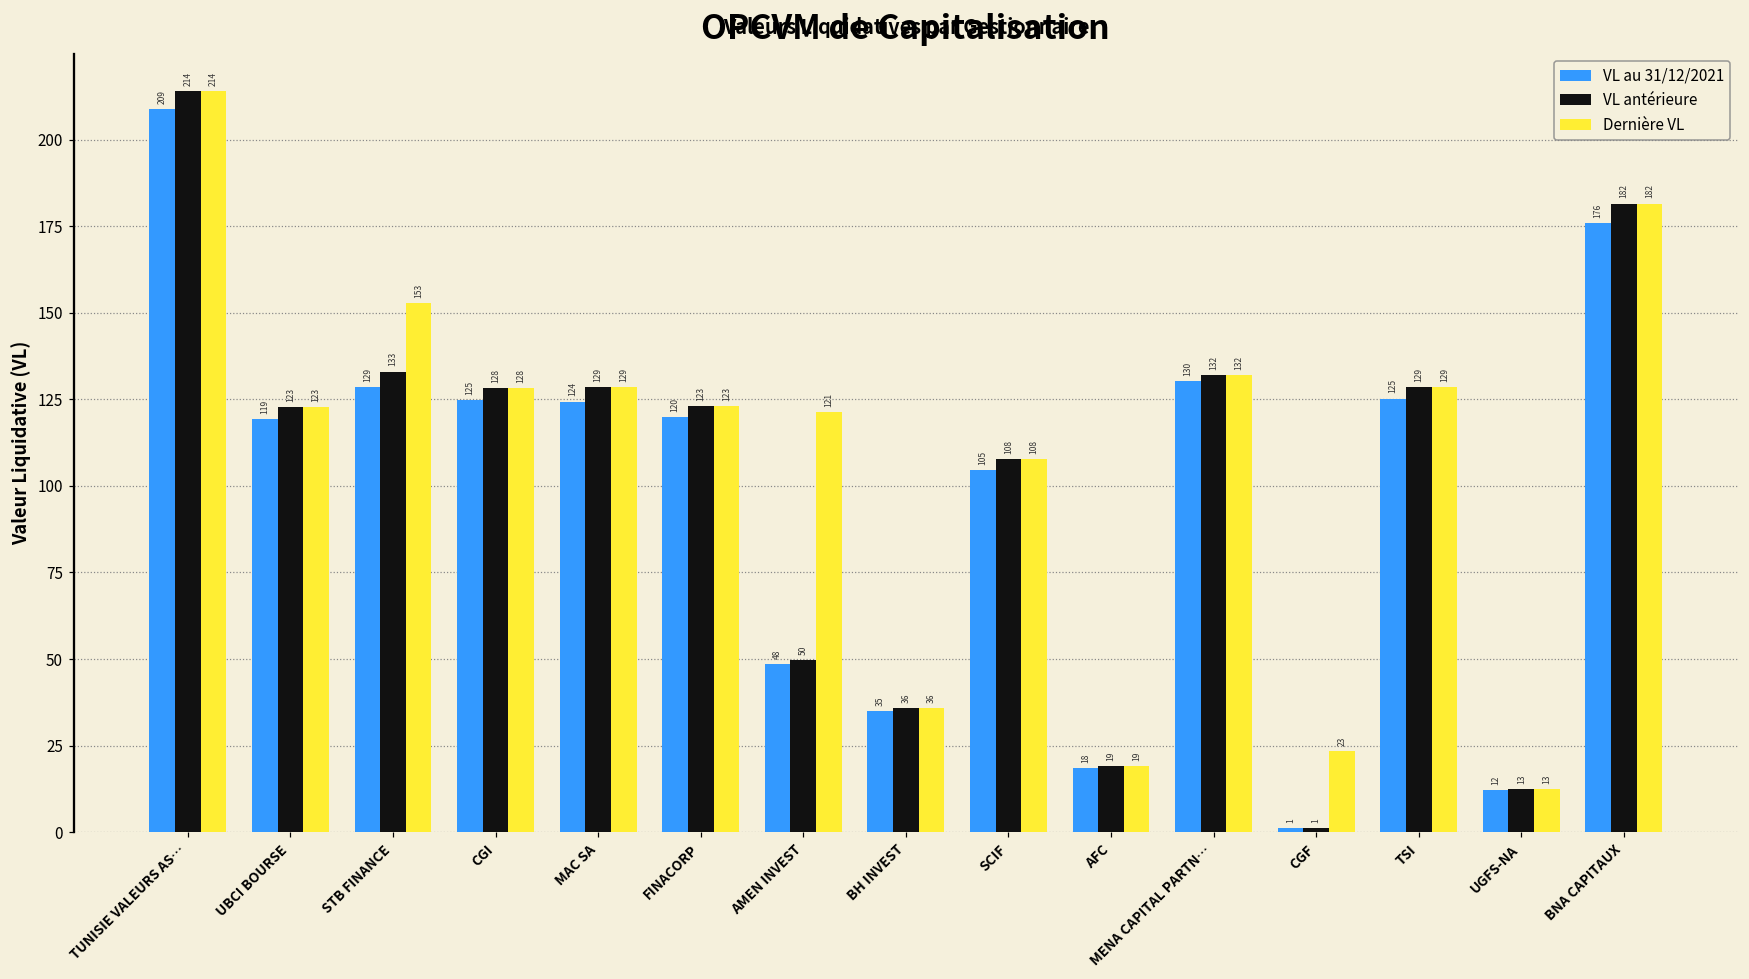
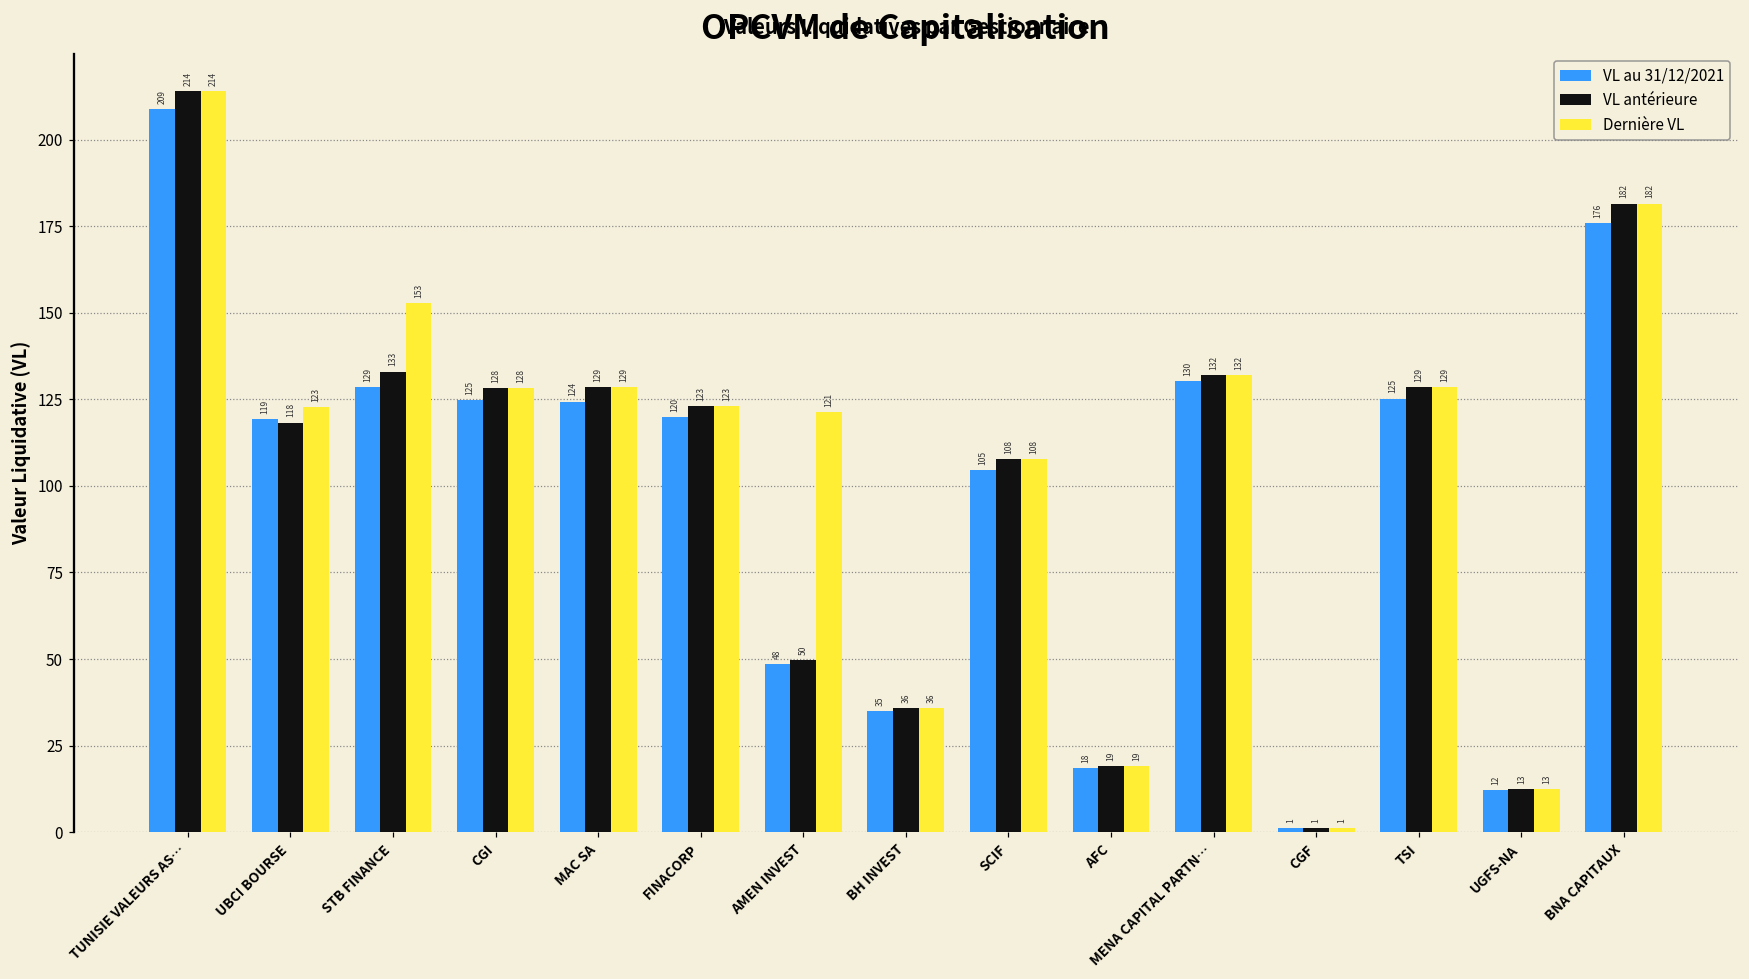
  {
    "VL au 31/12/2021": {
      "TUNISIE VALEURS AS…": 209,
      "UBCI BOURSE": 119,
      "STB FINANCE": 129,
      "CGI": 125,
      "MAC SA": 124,
      "FINACORP": 120,
      "AMEN INVEST": 48,
      "BH INVEST": 35,
      "SCIF": 105,
      "AFC": 18,
      "MENA CAPITAL PARTN…": 130,
      "CGF": 1,
      "TSI": 125,
      "UGFS-NA": 12,
      "BNA CAPITAUX": 176
    },
    "VL antérieure": {
      "TUNISIE VALEURS AS…": 214,
-     "UBCI BOURSE": 123,
+     "UBCI BOURSE": 118,
      "STB FINANCE": 133,
      "CGI": 128,
      "MAC SA": 129,
      "FINACORP": 123,
      "AMEN INVEST": 50,
      "BH INVEST": 36,
      "SCIF": 108,
      "AFC": 19,
      "MENA CAPITAL PARTN…": 132,
      "CGF": 1,
      "TSI": 129,
      "UGFS-NA": 13,
      "BNA CAPITAUX": 182
    },
    "Dernière VL": {
      "TUNISIE VALEURS AS…": 214,
      "UBCI BOURSE": 123,
      "STB FINANCE": 153,
      "CGI": 128,
      "MAC SA": 129,
      "FINACORP": 123,
      "AMEN INVEST": 121,
      "BH INVEST": 36,
      "SCIF": 108,
      "AFC": 19,
      "MENA CAPITAL PARTN…": 132,
-     "CGF": 23,
+     "CGF": 1,
      "TSI": 129,
      "UGFS-NA": 13,
      "BNA CAPITAUX": 182
    }
  }
